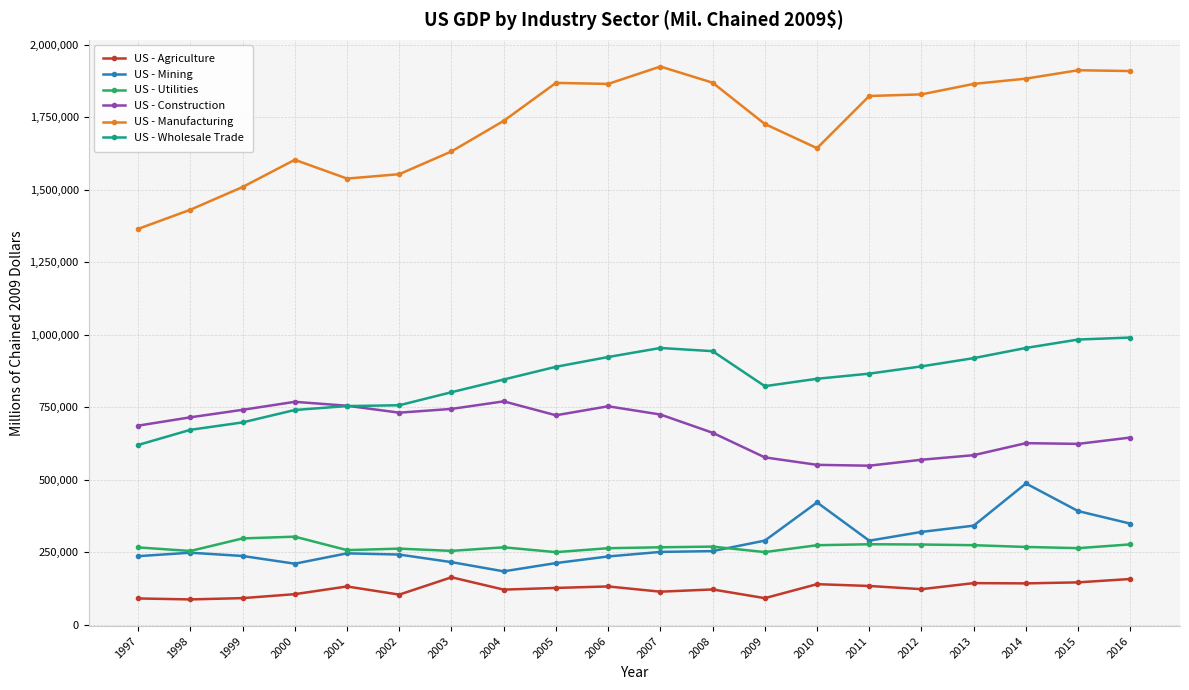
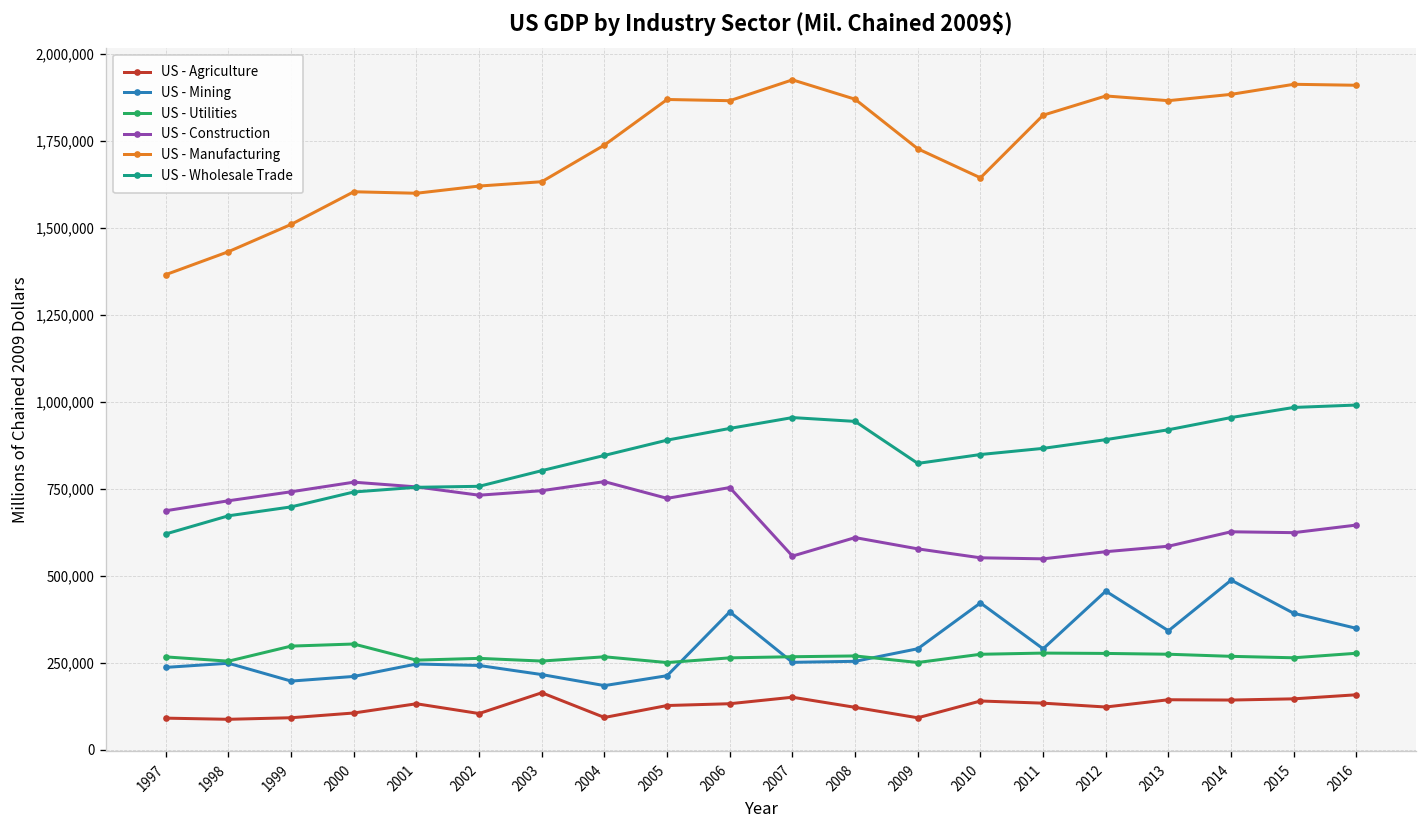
  {
    "US - Agriculture": {
      "1997": "90,000",
      "1998": "90,000",
      "1999": "90,000",
      "2000": "110,000",
      "2001": "130,000",
      "2002": "100,000",
      "2003": "160,000",
-     "2004": "120,000",
+     "2004": "90,000",
      "2005": "130,000",
      "2006": "130,000",
-     "2007": "110,000",
+     "2007": "150,000",
      "2008": "120,000",
      "2009": "90,000",
      "2010": "140,000",
      "2011": "130,000",
      "2012": "120,000",
      "2013": "140,000",
      "2014": "140,000",
      "2015": "150,000",
      "2016": "160,000"
    },
    "US - Mining": {
      "1997": "240,000",
-     "1999": "240,000",
+     "1999": "200,000",
      "2000": "210,000",
      "2001": "250,000",
      "2002": "240,000",
      "2003": "220,000",
      "2004": "180,000",
      "2005": "210,000",
-     "2006": "240,000",
+     "2006": "400,000",
      "2007": "250,000",
      "2008": "250,000",
      "2009": "290,000",
      "2010": "420,000",
      "2011": "290,000",
-     "2012": "320,000",
+     "2012": "460,000",
      "2013": "340,000",
      "2014": "490,000",
      "2015": "390,000",
      "2016": "350,000"
    },
    "US - Construction": {
      "1997": "690,000",
      "1998": "720,000",
      "1999": "740,000",
      "2000": "770,000",
      "2002": "730,000",
      "2003": "740,000",
      "2004": "770,000",
      "2005": "720,000",
      "2006": "750,000",
-     "2007": "730,000",
-     "2008": "660,000",
+     "2007": "560,000",
+     "2008": "610,000",
      "2009": "580,000",
      "2010": "550,000",
      "2011": "550,000",
      "2012": "570,000",
      "2013": "580,000",
      "2014": "630,000",
      "2015": "620,000",
      "2016": "650,000"
    },
    "US - Manufacturing": {
      "1997": "1,370,000",
      "1998": "1,430,000",
      "1999": "1,510,000",
      "2000": "1,600,000",
-     "2001": "1,540,000",
-     "2002": "1,550,000",
+     "2001": "1,600,000",
+     "2002": "1,620,000",
      "2003": "1,630,000",
      "2004": "1,740,000",
      "2005": "1,870,000",
      "2006": "1,860,000",
      "2007": "1,920,000",
      "2008": "1,870,000",
      "2009": "1,730,000",
      "2010": "1,640,000",
      "2011": "1,820,000",
-     "2012": "1,830,000",
+     "2012": "1,880,000",
      "2013": "1,860,000",
      "2014": "1,880,000",
      "2015": "1,910,000",
      "2016": "1,910,000"
    }
  }
